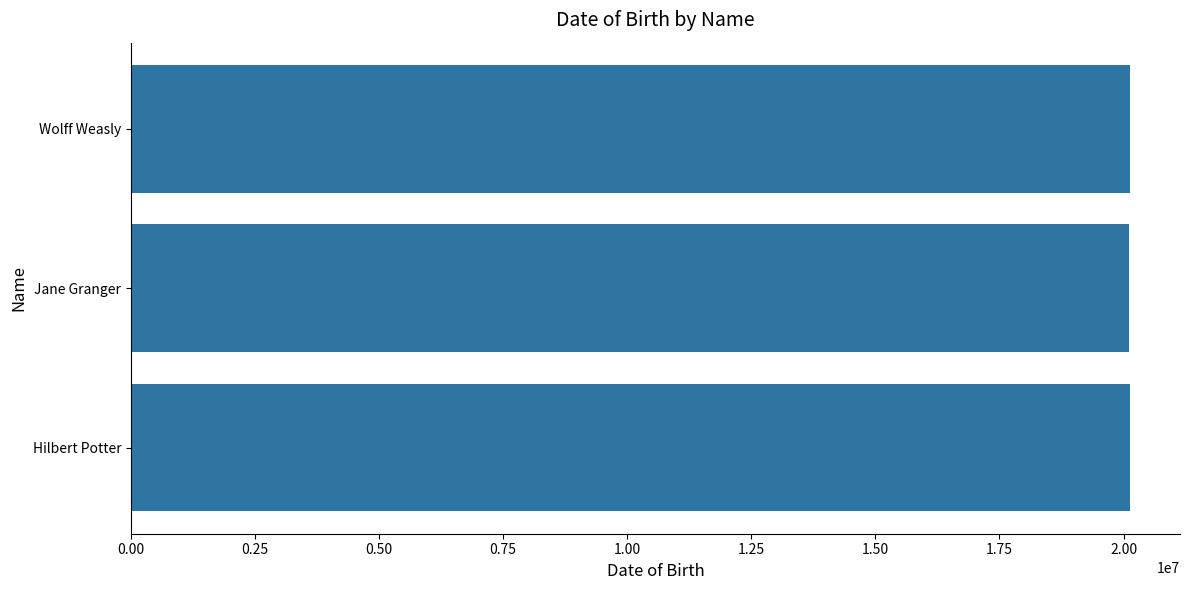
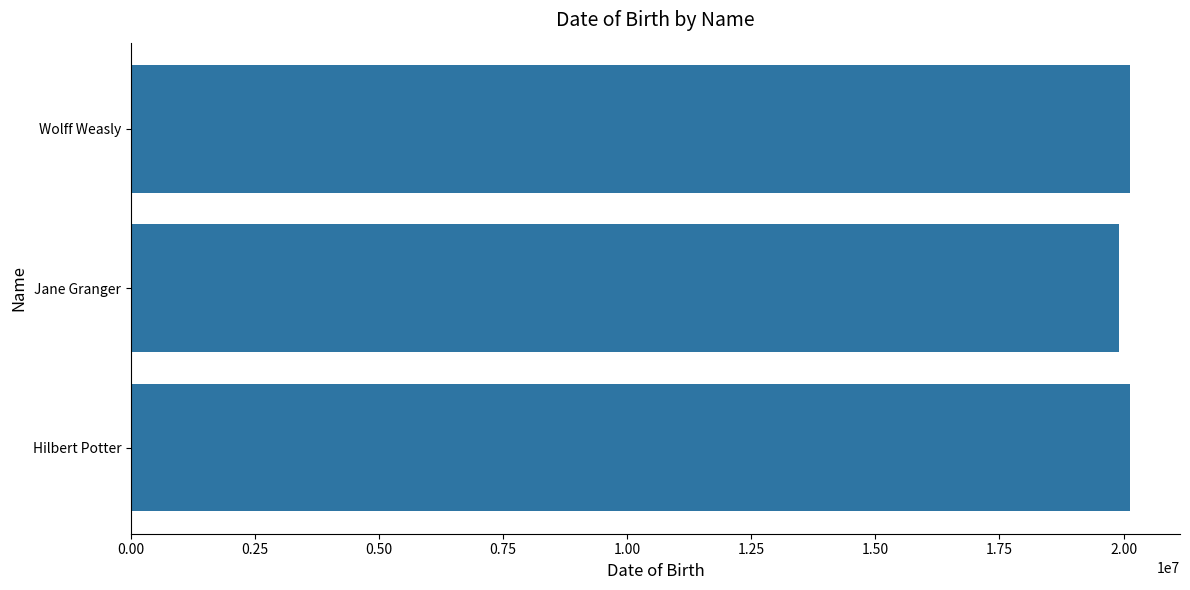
  {
    "Wolff Weasly": 20100000,
-   "Jane Granger": 20100000,
+   "Jane Granger": 19900000,
    "Hilbert Potter": 20100000
  }
